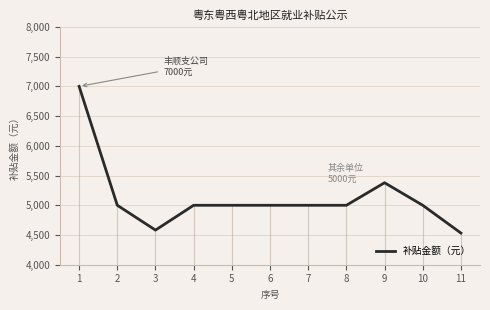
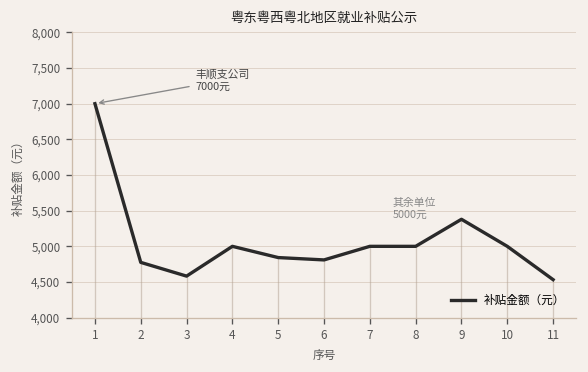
  {
    "补贴金额（元）": {
-     "2": "5,000",
-     "5": "5,000",
-     "6": "5,000"
+     "2": "4,800",
+     "5": "4,800",
+     "6": "4,800"
    }
  }
